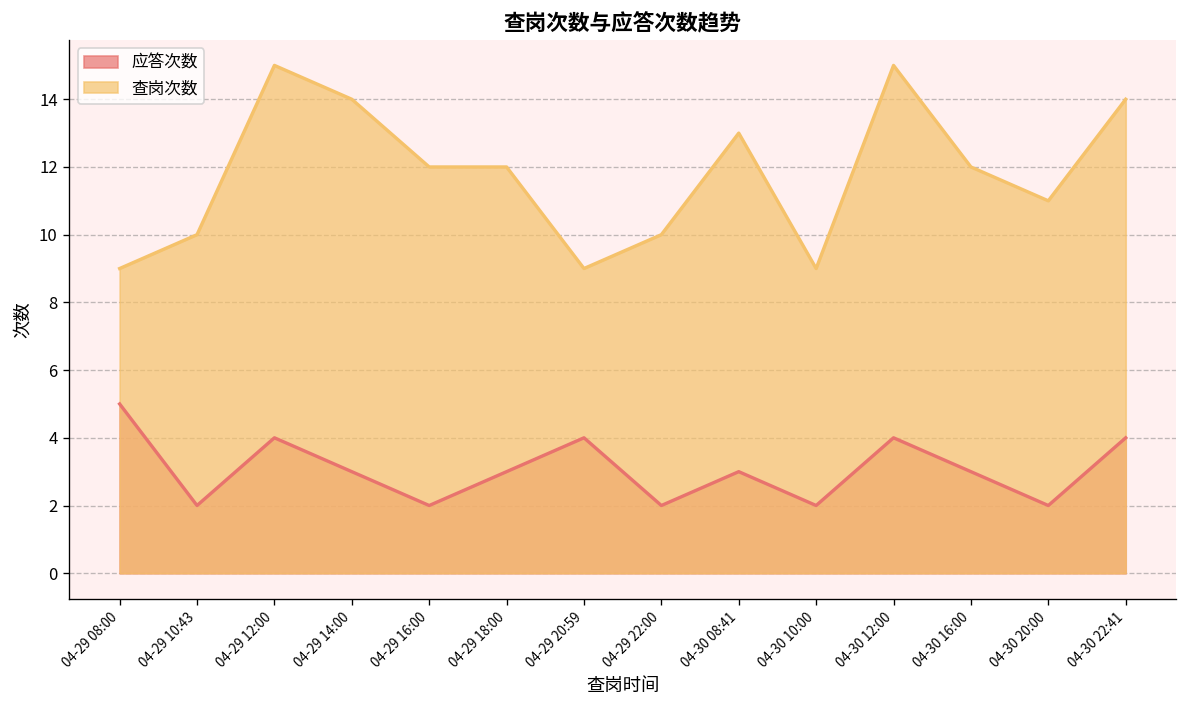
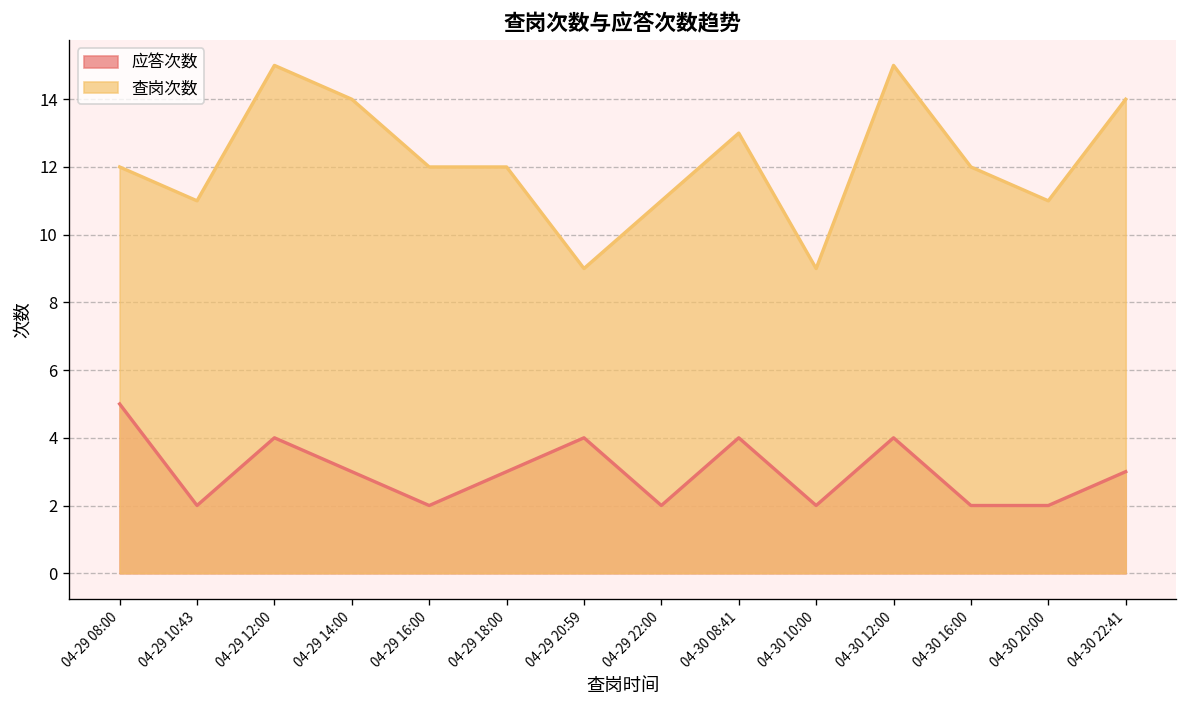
  {
    "应答次数": {
      "04-29 08:00": 5,
      "04-29 10:43": 2,
      "04-29 12:00": 4,
      "04-29 14:00": 3,
      "04-29 16:00": 2,
      "04-29 18:00": 3,
      "04-29 20:59": 4,
      "04-29 22:00": 2,
-     "04-30 08:41": 3,
+     "04-30 08:41": 4,
      "04-30 10:00": 2,
      "04-30 12:00": 4,
-     "04-30 16:00": 3,
+     "04-30 16:00": 2,
      "04-30 20:00": 2,
-     "04-30 22:41": 4
+     "04-30 22:41": 3
    },
    "查岗次数": {
-     "04-29 08:00": 9,
-     "04-29 10:43": 10,
+     "04-29 08:00": 12,
+     "04-29 10:43": 11,
      "04-29 12:00": 15,
      "04-29 14:00": 14,
      "04-29 16:00": 12,
      "04-29 18:00": 12,
      "04-29 20:59": 9,
-     "04-29 22:00": 10,
+     "04-29 22:00": 11,
      "04-30 08:41": 13,
      "04-30 10:00": 9,
      "04-30 12:00": 15,
      "04-30 16:00": 12,
      "04-30 20:00": 11,
      "04-30 22:41": 14
    }
  }
